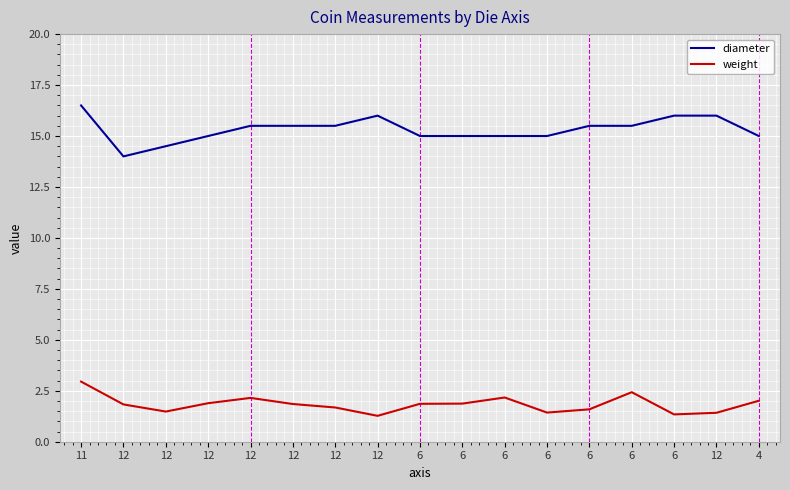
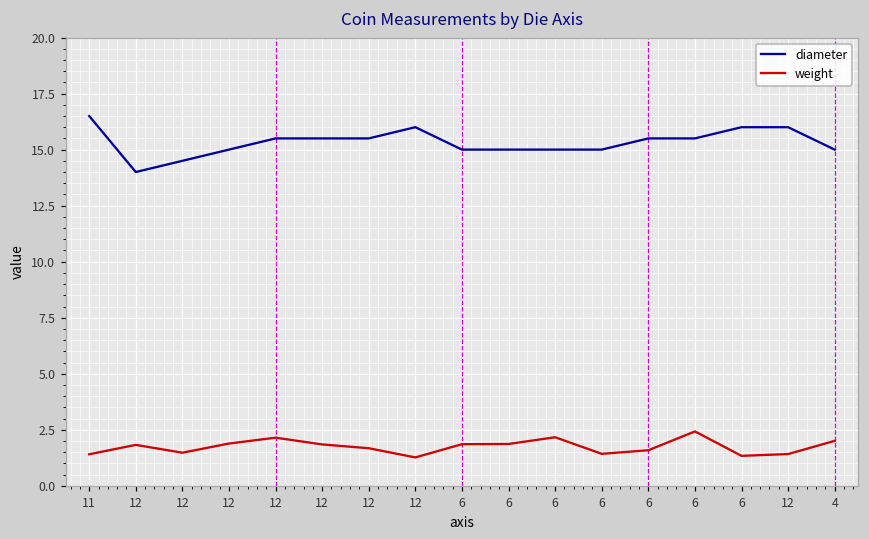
  {
    "diameter": {
      "11": 16.5,
      "4": 15.0
    },
    "weight": {
-     "11": 3.0,
+     "11": 1.4,
      "4": 2.0
    }
  }
